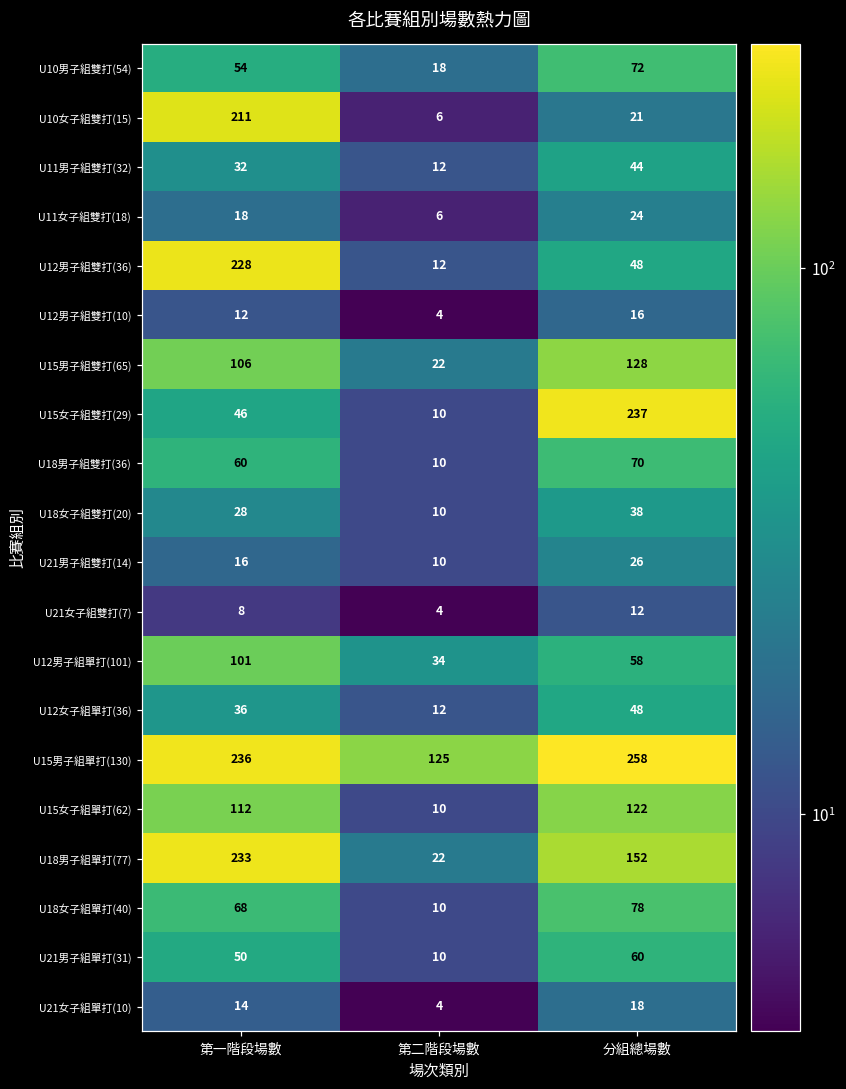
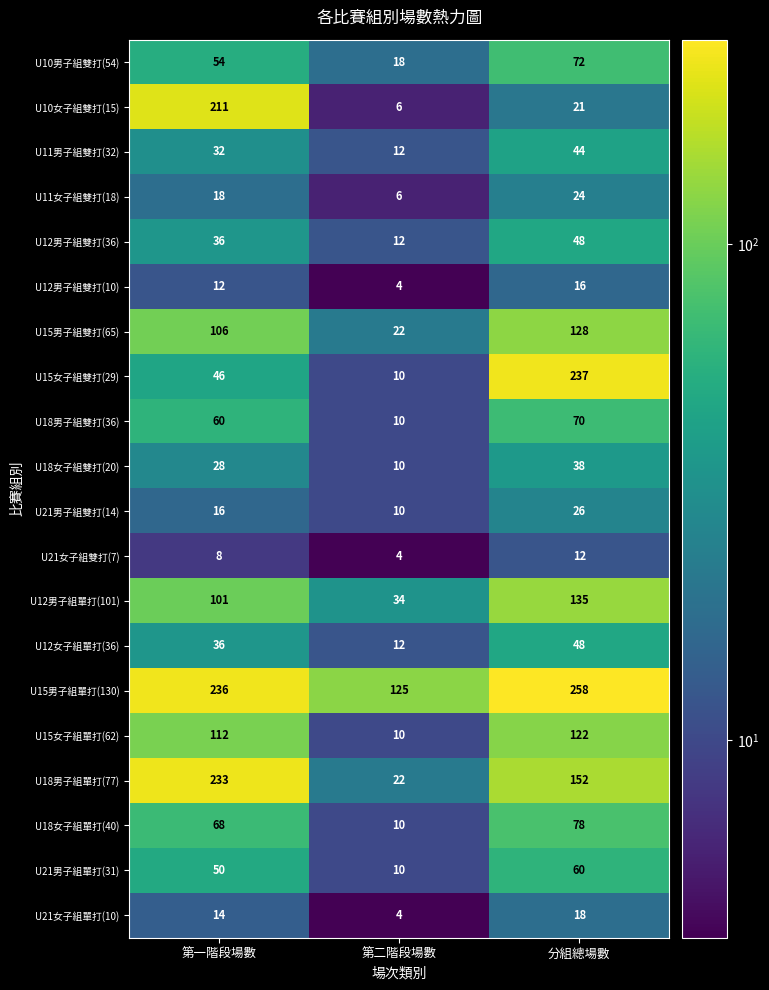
  {
    "U10男子組雙打(54)": {
      "第一階段場數": 54,
      "第二階段場數": 18,
      "分組總場數": 72
    },
    "U10女子組雙打(15)": {
      "第一階段場數": 211,
      "第二階段場數": 6,
      "分組總場數": 21
    },
    "U11男子組雙打(32)": {
      "第一階段場數": 32,
      "第二階段場數": 12,
      "分組總場數": 44
    },
    "U11女子組雙打(18)": {
      "第一階段場數": 18,
      "第二階段場數": 6,
      "分組總場數": 24
    },
    "U12男子組雙打(36)": {
-     "第一階段場數": 228,
+     "第一階段場數": 36,
      "第二階段場數": 12,
      "分組總場數": 48
    },
    "U12男子組雙打(10)": {
      "第一階段場數": 12,
      "第二階段場數": 4,
      "分組總場數": 16
    },
    "U15男子組雙打(65)": {
      "第一階段場數": 106,
      "第二階段場數": 22,
      "分組總場數": 128
    },
    "U15女子組雙打(29)": {
      "第一階段場數": 46,
      "第二階段場數": 10,
      "分組總場數": 237
    },
    "U18男子組雙打(36)": {
      "第一階段場數": 60,
      "第二階段場數": 10,
      "分組總場數": 70
    },
    "U18女子組雙打(20)": {
      "第一階段場數": 28,
      "第二階段場數": 10,
      "分組總場數": 38
    },
    "U21男子組雙打(14)": {
      "第一階段場數": 16,
      "第二階段場數": 10,
      "分組總場數": 26
    },
    "U21女子組雙打(7)": {
      "第一階段場數": 8,
      "第二階段場數": 4,
      "分組總場數": 12
    },
    "U12男子組單打(101)": {
      "第一階段場數": 101,
      "第二階段場數": 34,
-     "分組總場數": 58
+     "分組總場數": 135
    },
    "U12女子組單打(36)": {
      "第一階段場數": 36,
      "第二階段場數": 12,
      "分組總場數": 48
    },
    "U15男子組單打(130)": {
      "第一階段場數": 236,
      "第二階段場數": 125,
      "分組總場數": 258
    },
    "U15女子組單打(62)": {
      "第一階段場數": 112,
      "第二階段場數": 10,
      "分組總場數": 122
    },
    "U18男子組單打(77)": {
      "第一階段場數": 233,
      "第二階段場數": 22,
      "分組總場數": 152
    },
    "U18女子組單打(40)": {
      "第一階段場數": 68,
      "第二階段場數": 10,
      "分組總場數": 78
    },
    "U21男子組單打(31)": {
      "第一階段場數": 50,
      "第二階段場數": 10,
      "分組總場數": 60
    },
    "U21女子組單打(10)": {
      "第一階段場數": 14,
      "第二階段場數": 4,
      "分組總場數": 18
    }
  }
